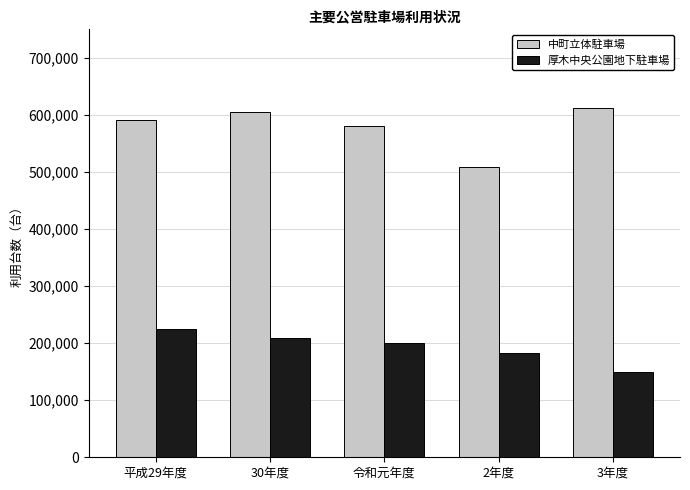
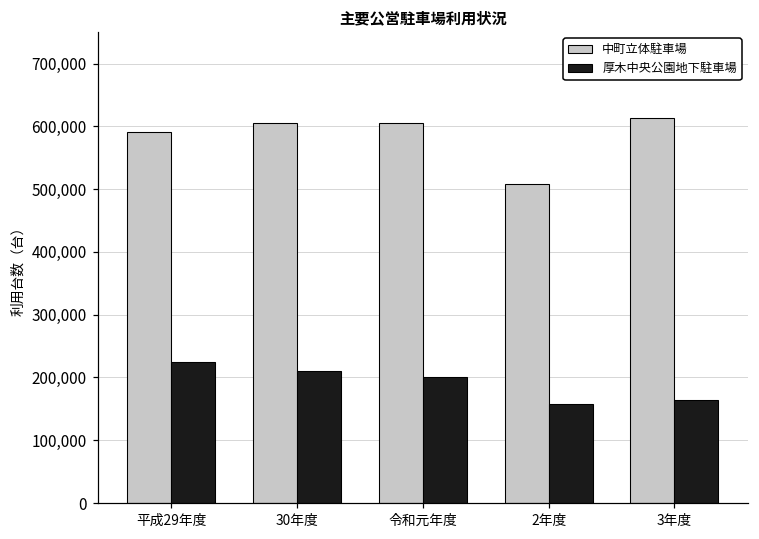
  {
    "中町立体駐車場": {
      "平成29年度": "590,000",
      "30年度": "600,000",
-     "令和元年度": "580,000",
+     "令和元年度": "610,000",
      "2年度": "510,000",
      "3年度": "610,000"
    },
    "厚木中央公園地下駐車場": {
      "平成29年度": "220,000",
      "30年度": "210,000",
      "令和元年度": "200,000",
-     "2年度": "180,000",
-     "3年度": "150,000"
+     "2年度": "160,000",
+     "3年度": "160,000"
    }
  }
